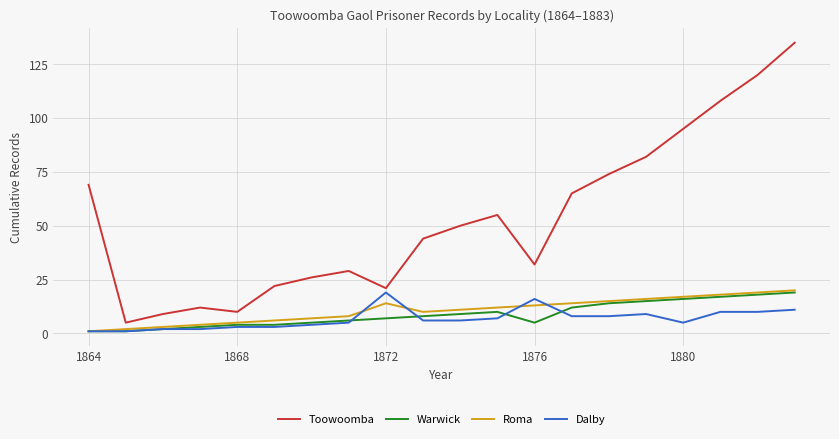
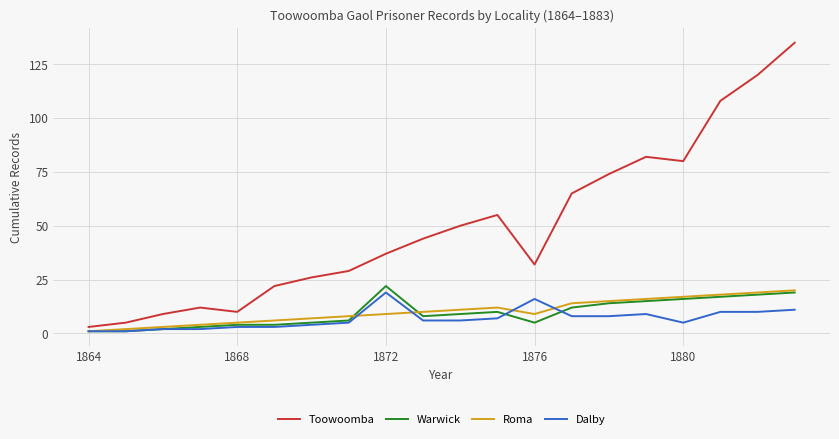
  {
    "Toowoomba": {
-     "1864": 69,
+     "1864": 3,
      "1868": 10,
-     "1872": 21,
+     "1872": 37,
      "1876": 32,
-     "1880": 95
+     "1880": 80
    },
    "Warwick": {
-     "1872": 7,
+     "1872": 22,
      "1876": 5
    },
    "Roma": {
-     "1872": 14,
-     "1876": 13
+     "1872": 9,
+     "1876": 9
    },
    "Dalby": {
      "1872": 19,
      "1876": 16,
      "1880": 5
    }
  }
